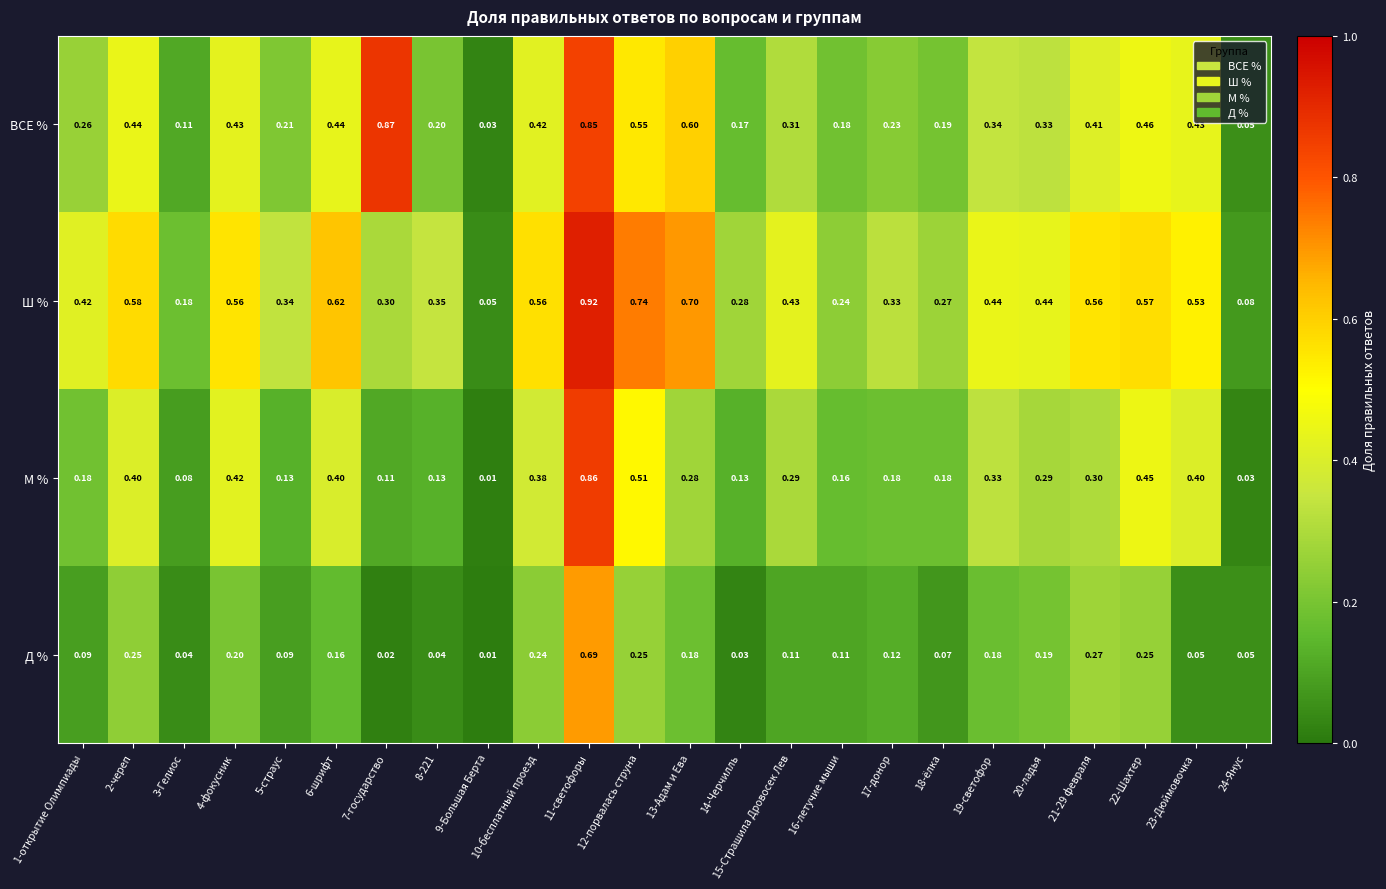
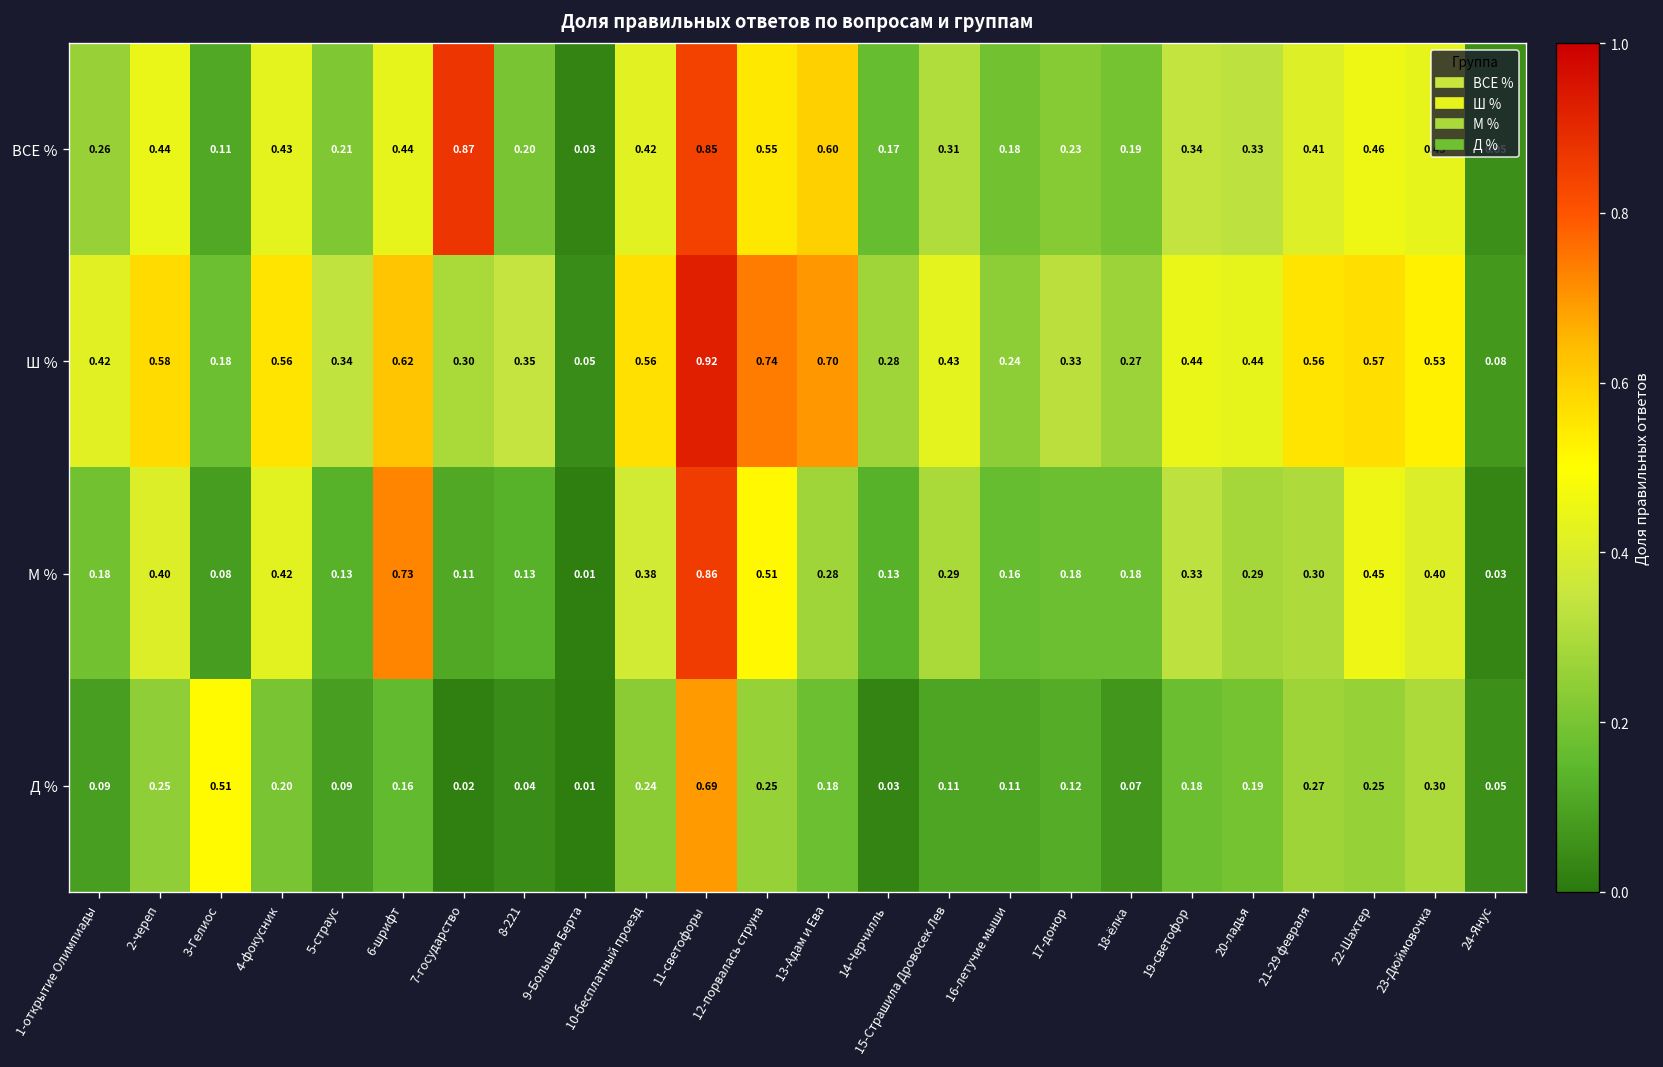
  {
    "ВСЕ %": {
      "1-открытие Олимпиады": 0.26,
      "2-череп": 0.44,
      "3-Гелиос": 0.11,
      "4-фокусник": 0.43,
      "5-страус": 0.21,
      "6-шрифт": 0.44,
      "7-государство": 0.87,
      "8-221": 0.20,
      "9-Большая Берта": 0.03,
      "10-бесплатный проезд": 0.42,
      "11-светофоры": 0.85,
      "12-порвалась струна": 0.55,
      "13-Адам и Ева": 0.60,
      "14-Черчилль": 0.17,
      "15-Страшила Дровосек Лев": 0.31,
      "16-летучие мыши": 0.18,
      "17-донор": 0.23,
      "18-ёлка": 0.19,
      "19-светофор": 0.34,
      "20-ладья": 0.33,
      "21-29 февраля": 0.41,
      "22-Шахтер": 0.46
    },
    "Ш %": {
      "1-открытие Олимпиады": 0.42,
      "2-череп": 0.58,
      "3-Гелиос": 0.18,
      "4-фокусник": 0.56,
      "5-страус": 0.34,
      "6-шрифт": 0.62,
      "7-государство": 0.30,
      "8-221": 0.35,
      "9-Большая Берта": 0.05,
      "10-бесплатный проезд": 0.56,
      "11-светофоры": 0.92,
      "12-порвалась струна": 0.74,
      "13-Адам и Ева": 0.70,
      "14-Черчилль": 0.28,
      "15-Страшила Дровосек Лев": 0.43,
      "16-летучие мыши": 0.24,
      "17-донор": 0.33,
      "18-ёлка": 0.27,
      "19-светофор": 0.44,
      "20-ладья": 0.44,
      "21-29 февраля": 0.56,
      "22-Шахтер": 0.57,
      "23-Дюймовочка": 0.53,
      "24-Янус": 0.08
    },
    "М %": {
      "1-открытие Олимпиады": 0.18,
      "2-череп": 0.40,
      "3-Гелиос": 0.08,
      "4-фокусник": 0.42,
      "5-страус": 0.13,
-     "6-шрифт": 0.40,
+     "6-шрифт": 0.73,
      "7-государство": 0.11,
      "8-221": 0.13,
      "9-Большая Берта": 0.01,
      "10-бесплатный проезд": 0.38,
      "11-светофоры": 0.86,
      "12-порвалась струна": 0.51,
      "13-Адам и Ева": 0.28,
      "14-Черчилль": 0.13,
      "15-Страшила Дровосек Лев": 0.29,
      "16-летучие мыши": 0.16,
      "17-донор": 0.18,
      "18-ёлка": 0.18,
      "19-светофор": 0.33,
      "20-ладья": 0.29,
      "21-29 февраля": 0.30,
      "22-Шахтер": 0.45,
      "23-Дюймовочка": 0.40,
      "24-Янус": 0.03
    },
    "Д %": {
      "1-открытие Олимпиады": 0.09,
      "2-череп": 0.25,
-     "3-Гелиос": 0.04,
+     "3-Гелиос": 0.51,
      "4-фокусник": 0.20,
      "5-страус": 0.09,
      "6-шрифт": 0.16,
      "7-государство": 0.02,
      "8-221": 0.04,
      "9-Большая Берта": 0.01,
      "10-бесплатный проезд": 0.24,
      "11-светофоры": 0.69,
      "12-порвалась струна": 0.25,
      "13-Адам и Ева": 0.18,
      "14-Черчилль": 0.03,
      "15-Страшила Дровосек Лев": 0.11,
      "16-летучие мыши": 0.11,
      "17-донор": 0.12,
      "18-ёлка": 0.07,
      "19-светофор": 0.18,
      "20-ладья": 0.19,
      "21-29 февраля": 0.27,
      "22-Шахтер": 0.25,
-     "23-Дюймовочка": 0.05,
+     "23-Дюймовочка": 0.30,
      "24-Янус": 0.05
    }
  }
